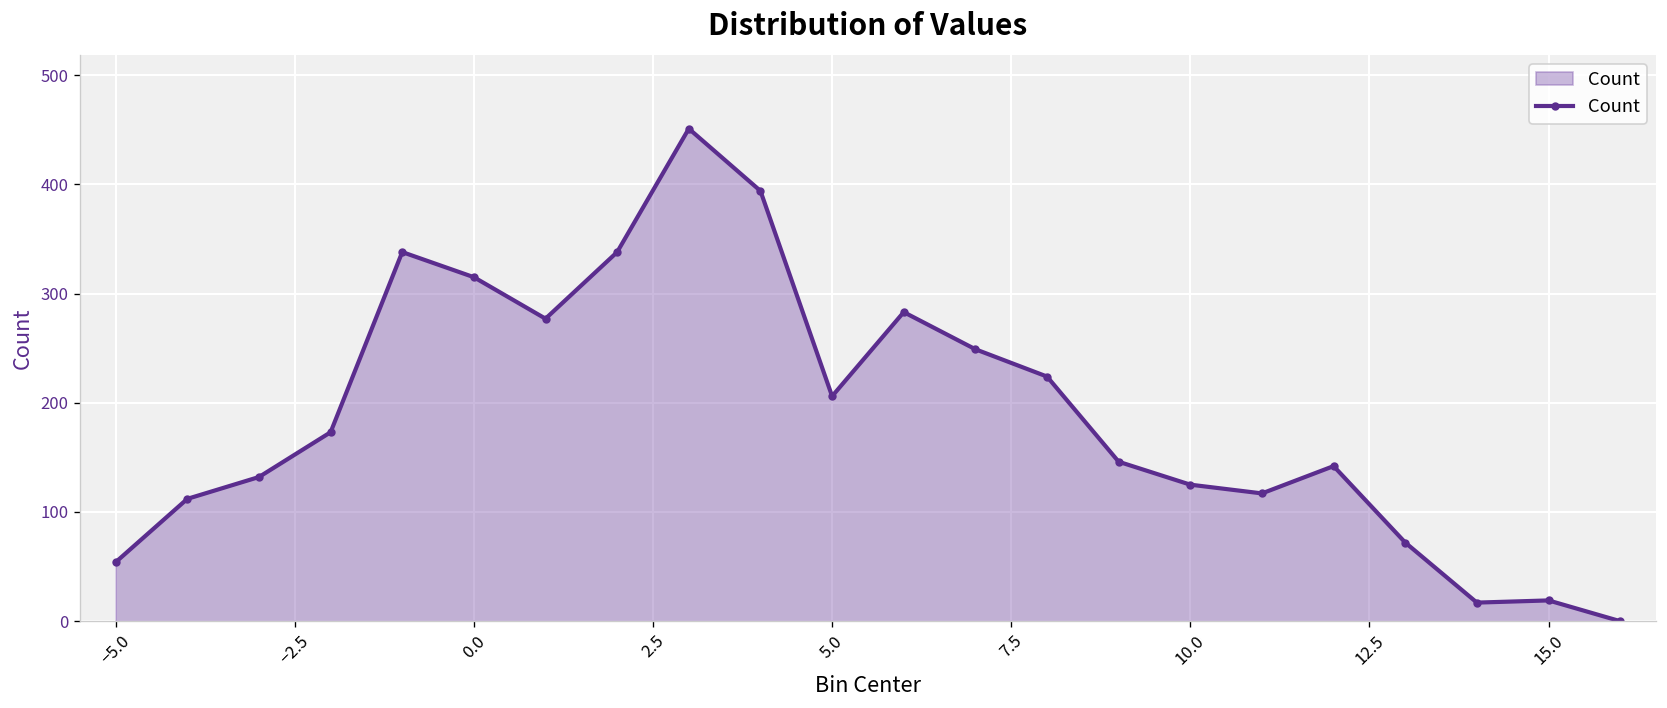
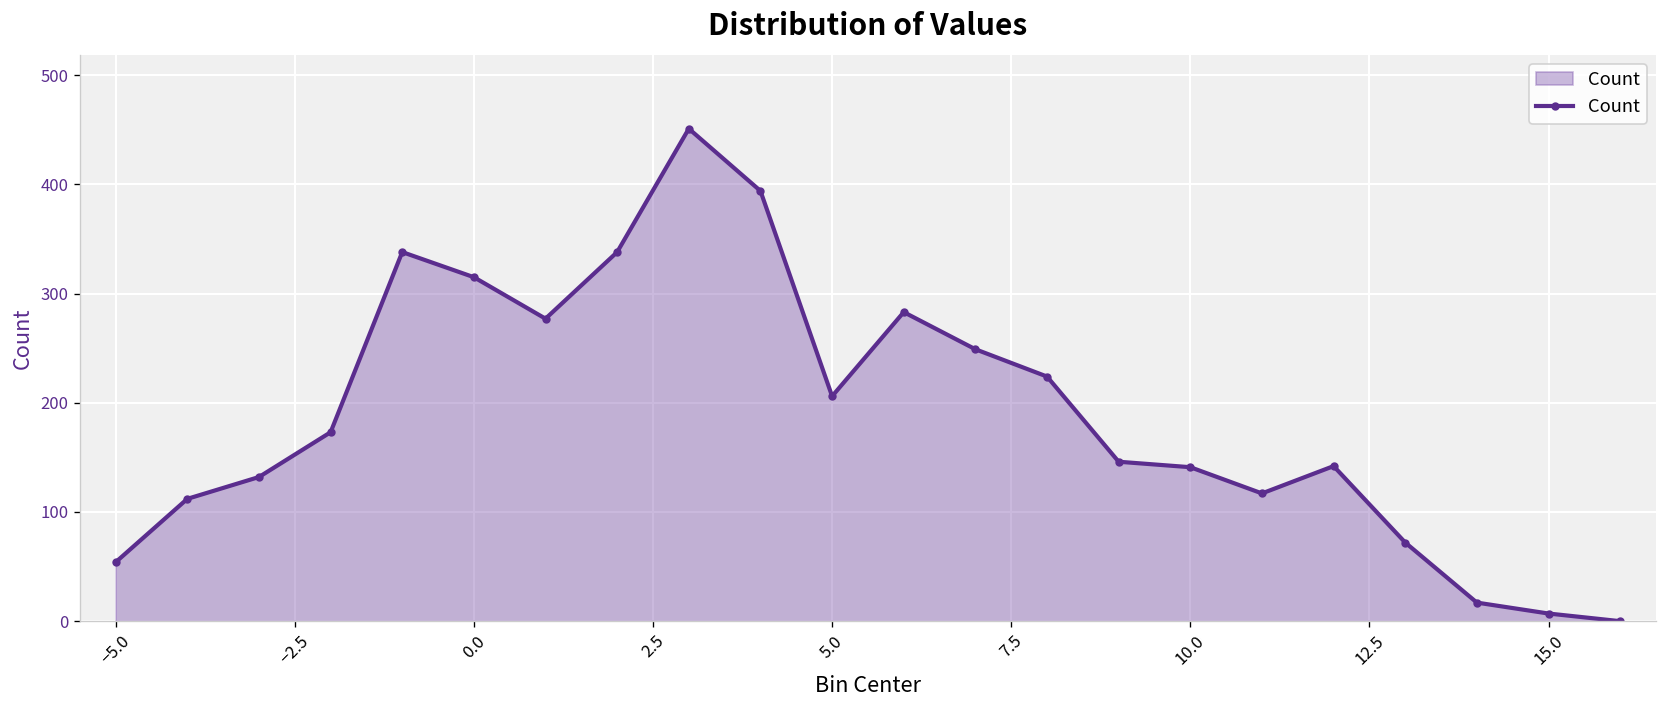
  {
    "−5.0": 50,
    "0.0": 320,
    "5.0": 210,
-   "10.0": 130,
-   "15.0": 20
+   "10.0": 140,
+   "15.0": 10
  }
